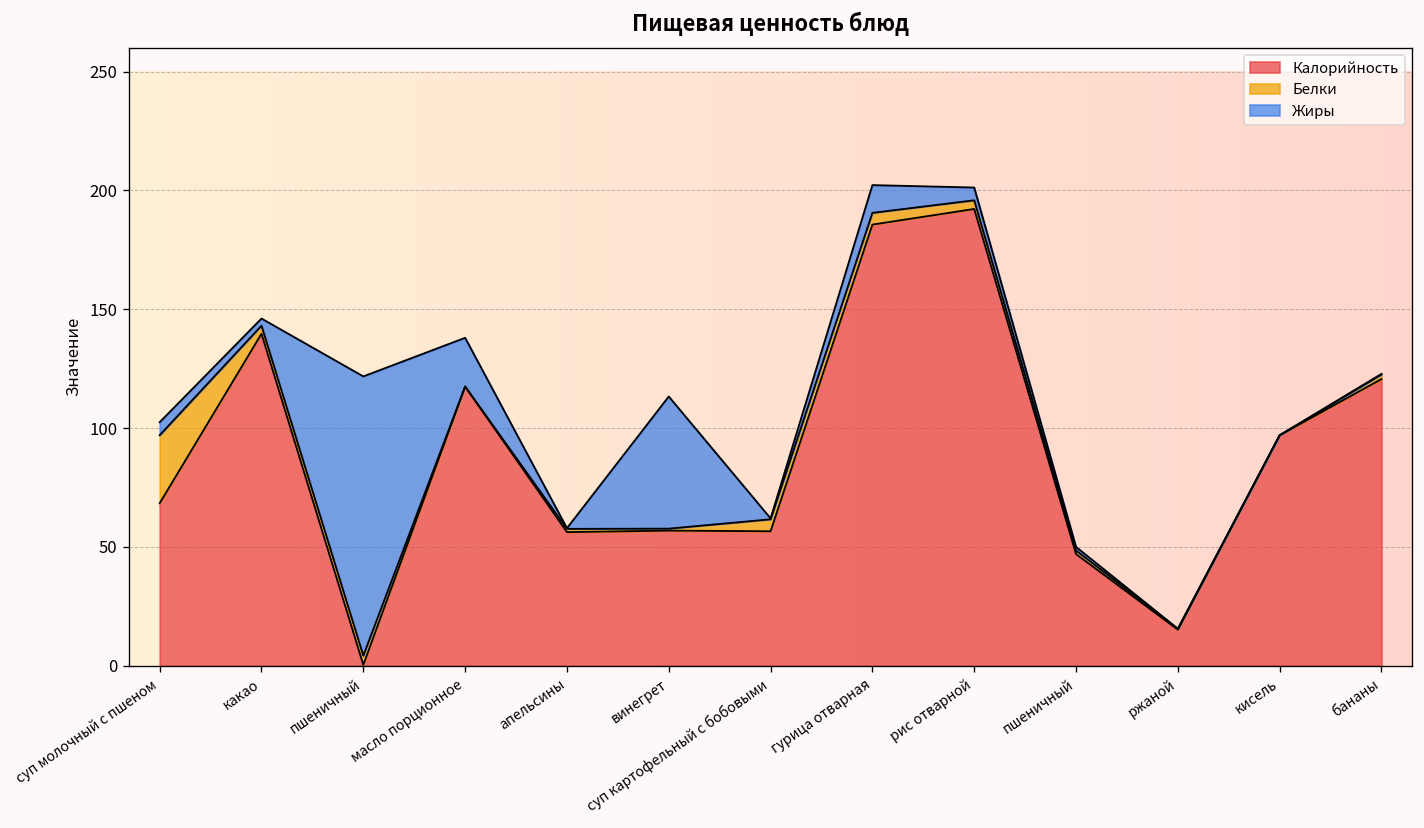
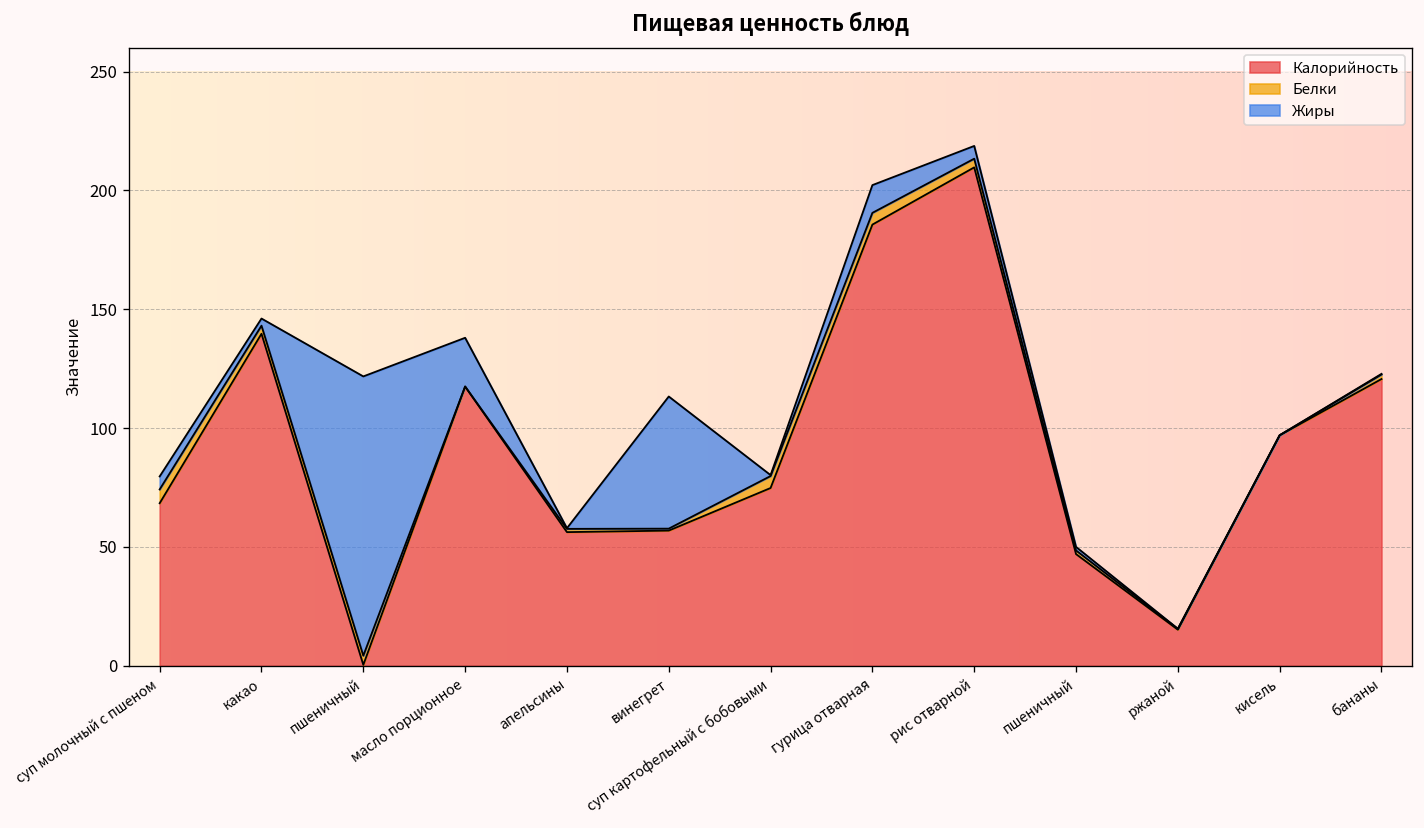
  {
    "Калорийность": {
      "суп молочный с пшеном": 68,
      "какао": 140,
      "апельсины": 56,
-     "суп картофельный с бобовыми": 57,
+     "суп картофельный с бобовыми": 75,
      "гурица отварная": 186,
-     "рис отварной": 192,
+     "рис отварной": 210,
      "бананы": 121
    },
    "Белки": {
-     "суп молочный с пшеном": 29,
+     "суп молочный с пшеном": 6,
      "какао": 3,
      "гурица отварная": 5,
      "рис отварной": 4
    },
    "Жиры": {
      "суп молочный с пшеном": 5,
      "какао": 3,
      "масло порционное": 21,
      "винегрет": 56,
      "гурица отварная": 12,
      "рис отварной": 5
    }
  }
